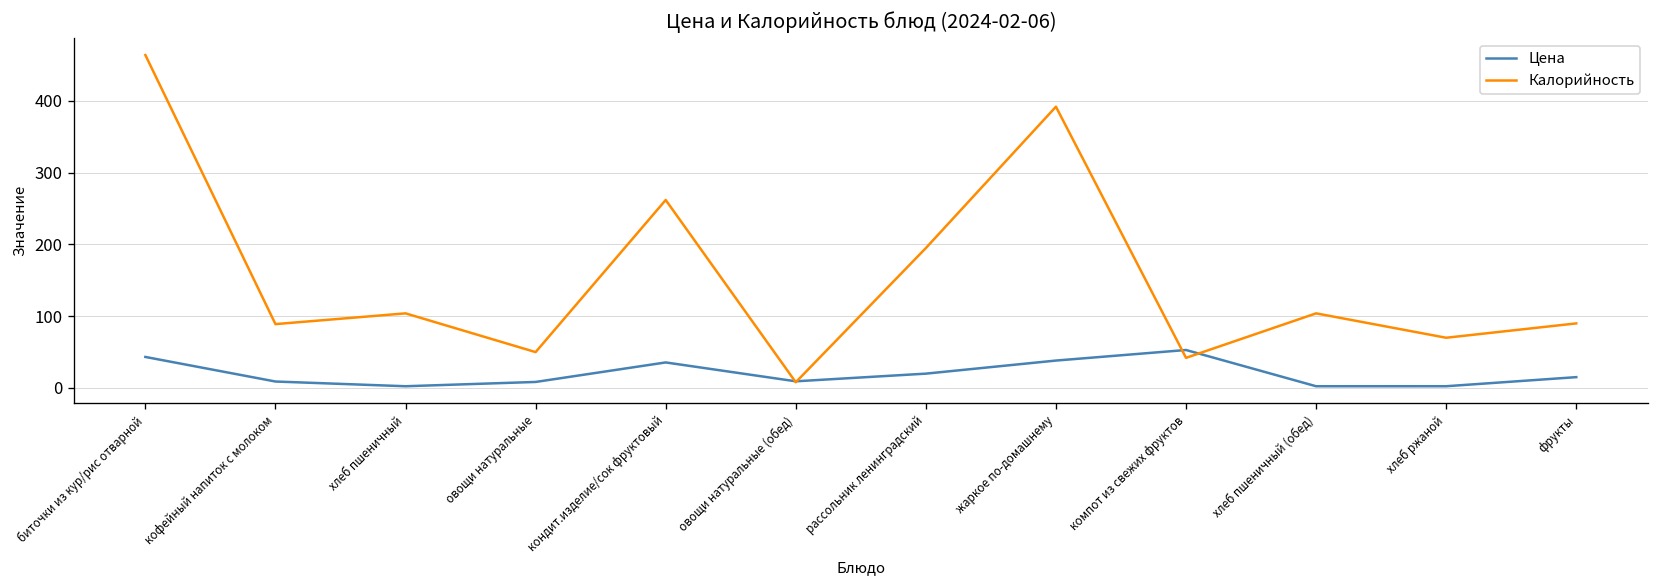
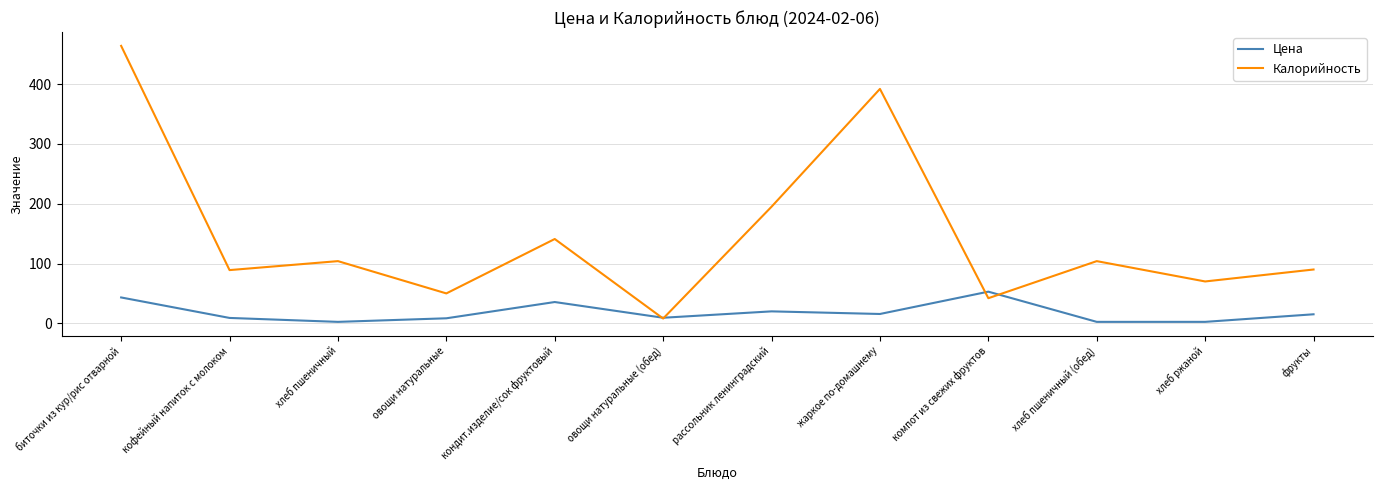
  {
    "Цена": {
      "биточки из кур/рис отварной": 40,
      "кофейный напиток с молоком": 10,
      "хлеб пшеничный": 0,
      "овощи натуральные": 10,
      "кондит.изделие/сок фруктовый": 40,
      "рассольник ленинградский": 20,
-     "жаркое по-домашнему": 40,
+     "жаркое по-домашнему": 20,
      "компот из свежих фруктов": 50,
      "хлеб пшеничный (обед)": 0,
      "хлеб ржаной": 0,
      "фрукты": 20
    },
    "Калорийность": {
      "биточки из кур/рис отварной": 460,
      "кофейный напиток с молоком": 90,
      "хлеб пшеничный": 100,
      "овощи натуральные": 50,
-     "кондит.изделие/сок фруктовый": 260,
+     "кондит.изделие/сок фруктовый": 140,
      "рассольник ленинградский": 200,
      "жаркое по-домашнему": 390,
      "компот из свежих фруктов": 40,
      "хлеб пшеничный (обед)": 100,
      "хлеб ржаной": 70,
      "фрукты": 90
    }
  }
